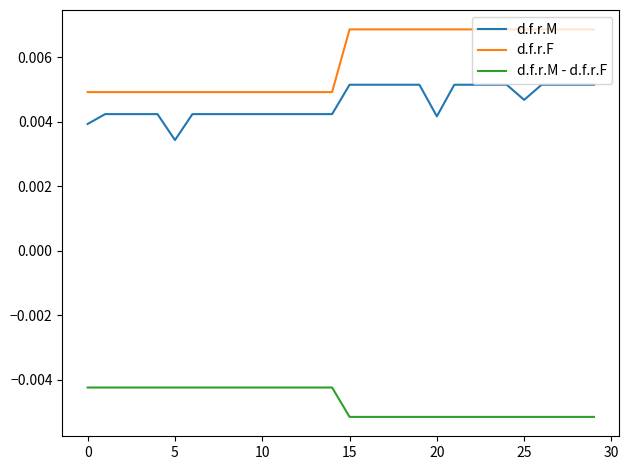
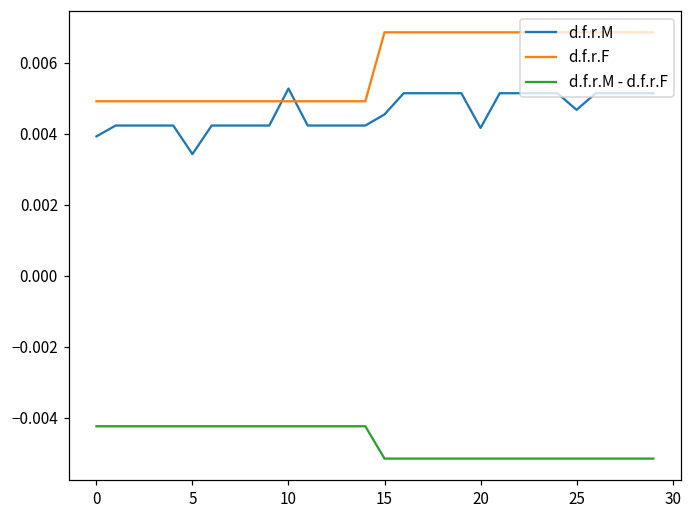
  {
    "d.f.r.M": {
      "0": 0.0039,
      "5": 0.0034,
-     "10": 0.0042,
-     "15": 0.0051,
+     "10": 0.0053,
+     "15": 0.0045,
      "20": 0.0042,
      "25": 0.0047
    },
    "d.f.r.F": {
      "0": 0.0049,
      "5": 0.0049,
      "10": 0.0049,
      "15": 0.0069,
      "20": 0.0069
    },
    "d.f.r.M - d.f.r.F": {
      "0": -0.0042,
      "5": -0.0042,
      "10": -0.0042,
      "15": -0.0051,
      "20": -0.0051,
      "25": -0.0051
    }
  }
